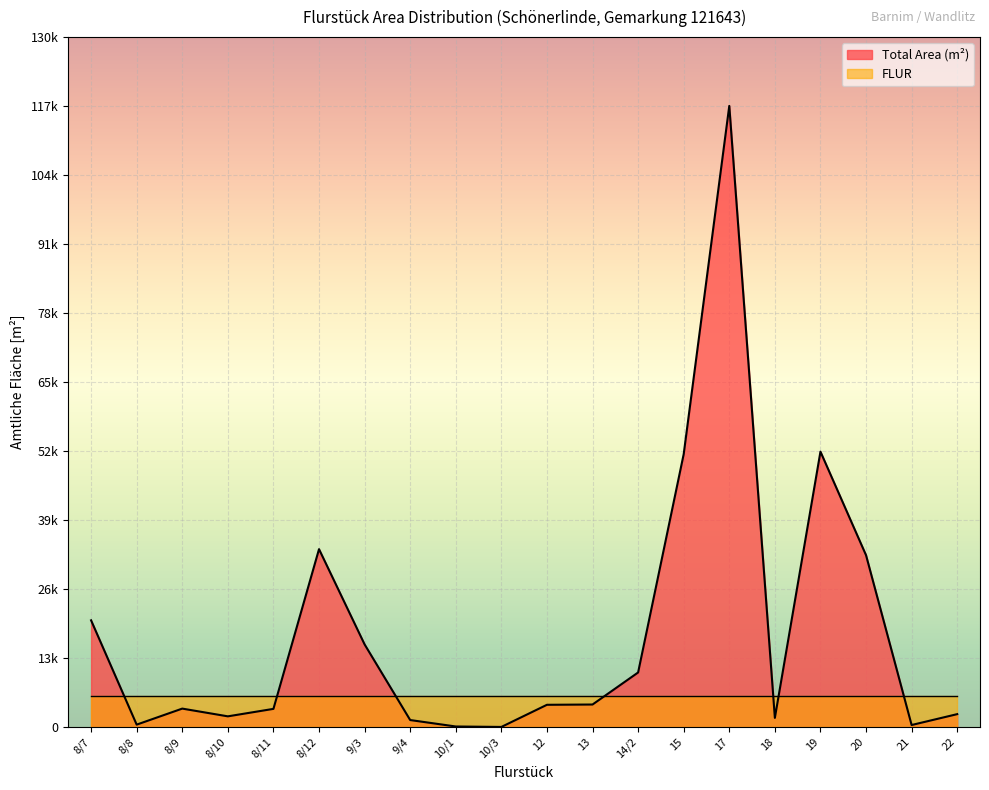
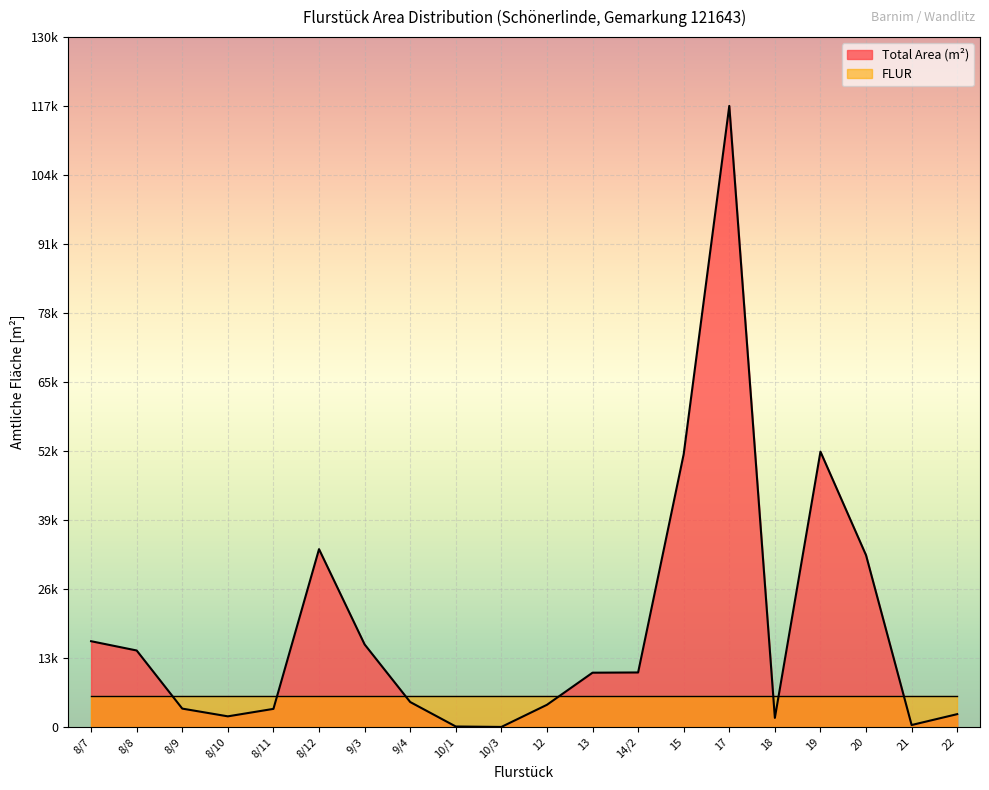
  {
    "Total Area (m²)": {
-     "8/7": 20000,
-     "8/8": 0,
+     "8/7": 16000,
+     "8/8": 14000,
      "8/9": 3000,
      "8/10": 2000,
      "8/11": 3000,
      "8/12": 34000,
      "9/3": 16000,
-     "9/4": 1000,
+     "9/4": 5000,
      "10/1": 0,
      "10/3": 0,
      "12": 4000,
-     "13": 4000,
+     "13": 10000,
      "14/2": 10000,
      "15": 51000,
      "17": 117000,
      "18": 2000,
      "19": 52000,
      "20": 32000,
      "21": 0,
      "22": 2000
    },
    "FLUR": {
      "8/7": 6000,
      "8/8": 6000,
      "8/9": 6000,
      "8/10": 6000,
      "8/11": 6000,
      "8/12": 6000,
      "9/3": 6000,
      "9/4": 6000,
      "10/1": 6000,
      "10/3": 6000,
      "12": 6000,
      "13": 6000,
      "14/2": 6000,
      "15": 6000,
      "17": 6000,
      "18": 6000,
      "19": 6000,
      "20": 6000,
      "21": 6000,
      "22": 6000
    }
  }
